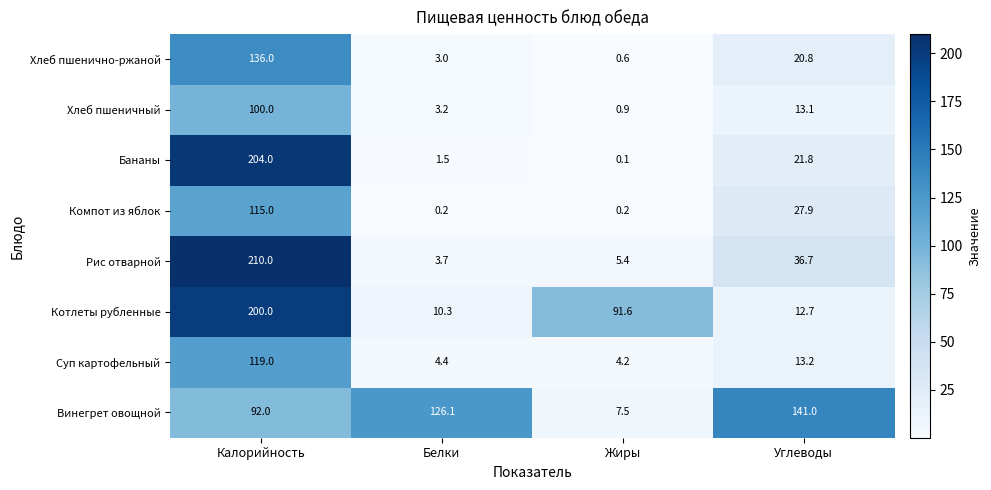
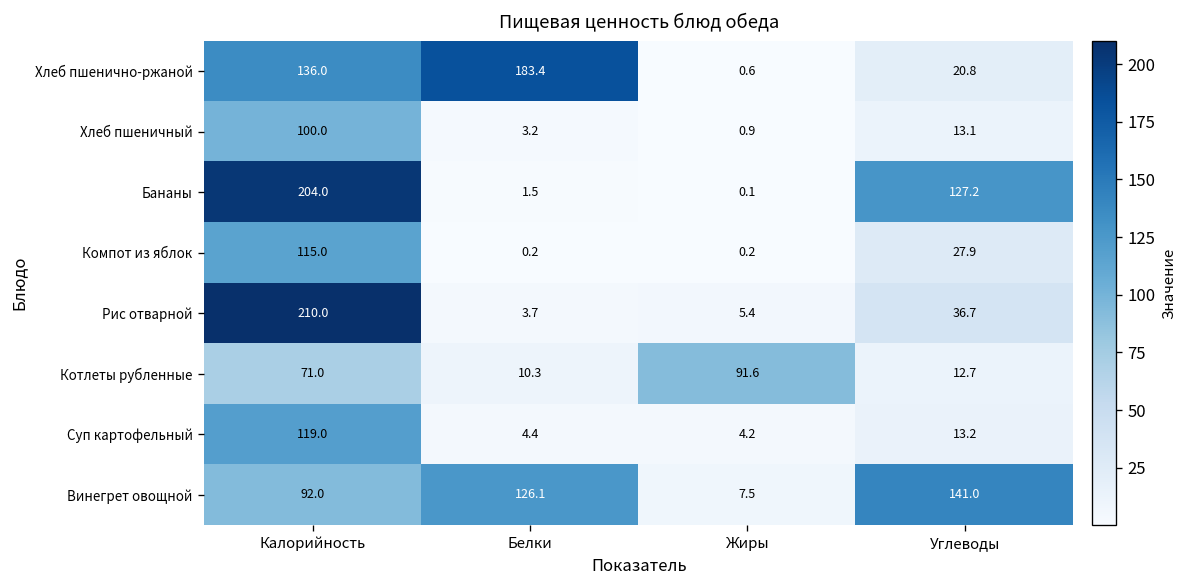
  {
    "Хлеб пшенично-ржаной": {
      "Калорийность": 136.0,
-     "Белки": 3.0,
+     "Белки": 183.4,
      "Жиры": 0.6,
      "Углеводы": 20.8
    },
    "Хлеб пшеничный": {
      "Калорийность": 100.0,
      "Белки": 3.2,
      "Жиры": 0.9,
      "Углеводы": 13.1
    },
    "Бананы": {
      "Калорийность": 204.0,
      "Белки": 1.5,
      "Жиры": 0.1,
-     "Углеводы": 21.8
+     "Углеводы": 127.2
    },
    "Компот из яблок": {
      "Калорийность": 115.0,
      "Белки": 0.2,
      "Жиры": 0.2,
      "Углеводы": 27.9
    },
    "Рис отварной": {
      "Калорийность": 210.0,
      "Белки": 3.7,
      "Жиры": 5.4,
      "Углеводы": 36.7
    },
    "Котлеты рубленные": {
-     "Калорийность": 200.0,
+     "Калорийность": 71.0,
      "Белки": 10.3,
      "Жиры": 91.6,
      "Углеводы": 12.7
    },
    "Суп картофельный": {
      "Калорийность": 119.0,
      "Белки": 4.4,
      "Жиры": 4.2,
      "Углеводы": 13.2
    },
    "Винегрет овощной": {
      "Калорийность": 92.0,
      "Белки": 126.1,
      "Жиры": 7.5,
      "Углеводы": 141.0
    }
  }
